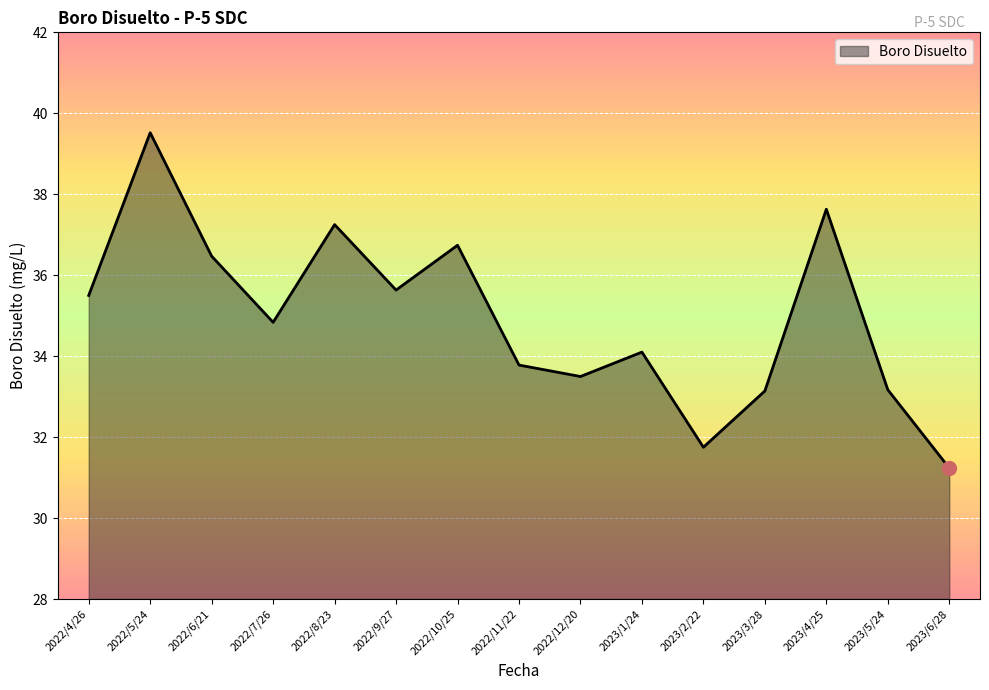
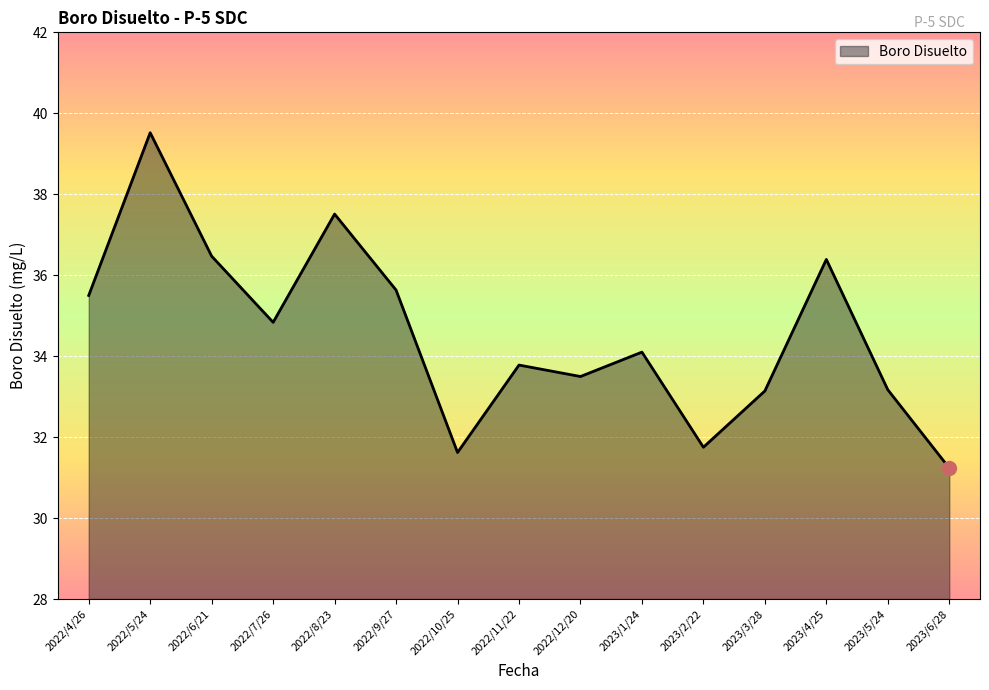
  {
    "Boro Disuelto": {
      "2022/4/26": 35.5,
      "2022/5/24": 39.5,
      "2022/6/21": 36.5,
      "2022/7/26": 34.8,
-     "2022/8/23": 37.3,
+     "2022/8/23": 37.5,
      "2022/9/27": 35.6,
-     "2022/10/25": 36.7,
+     "2022/10/25": 31.6,
      "2022/11/22": 33.8,
      "2022/12/20": 33.5,
      "2023/1/24": 34.1,
      "2023/2/22": 31.8,
      "2023/3/28": 33.1,
-     "2023/4/25": 37.6,
+     "2023/4/25": 36.4,
      "2023/5/24": 33.2
    }
  }
